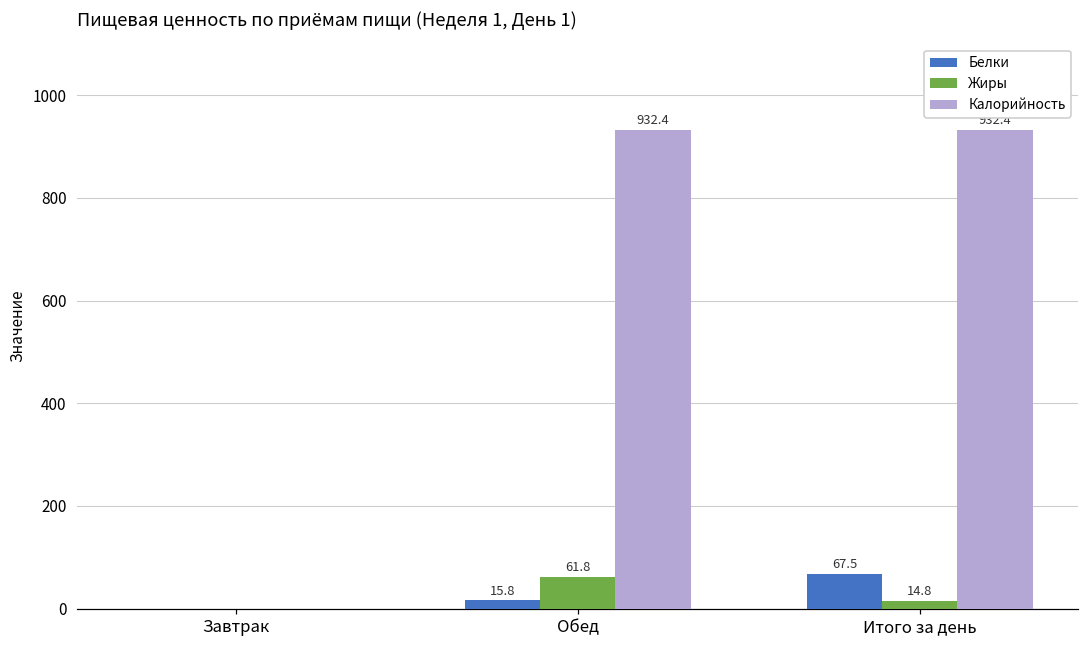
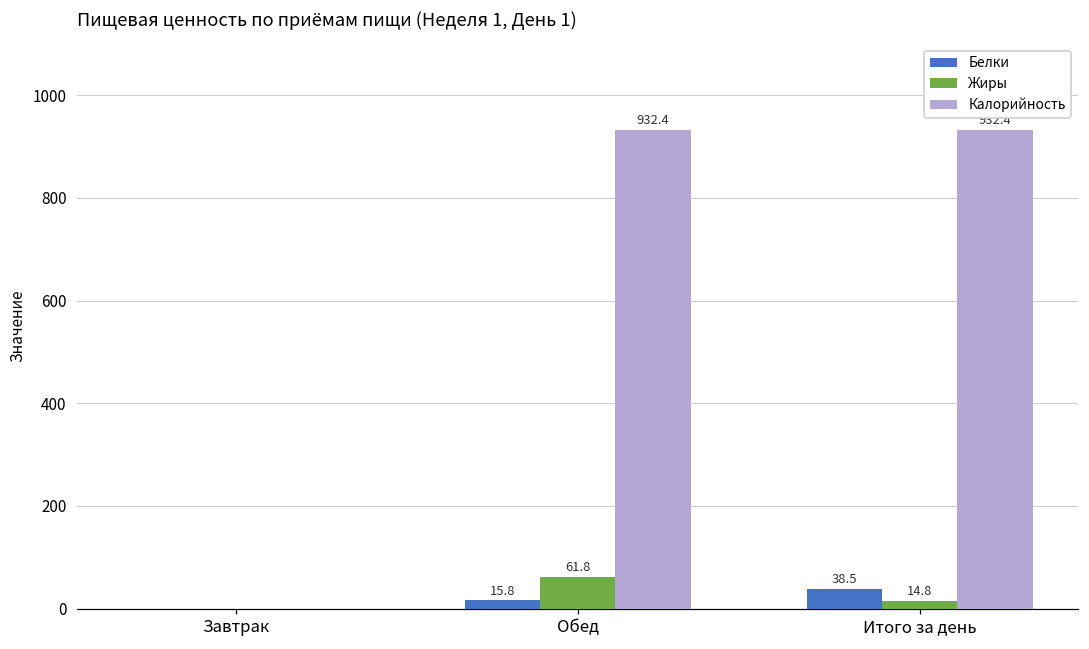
  {
    "Белки": {
      "Обед": 15.8,
-     "Итого за день": 67.5
+     "Итого за день": 38.5
    },
    "Жиры": {
      "Обед": 61.8,
      "Итого за день": 14.8
    },
    "Калорийность": {
      "Обед": 932.4
    }
  }
